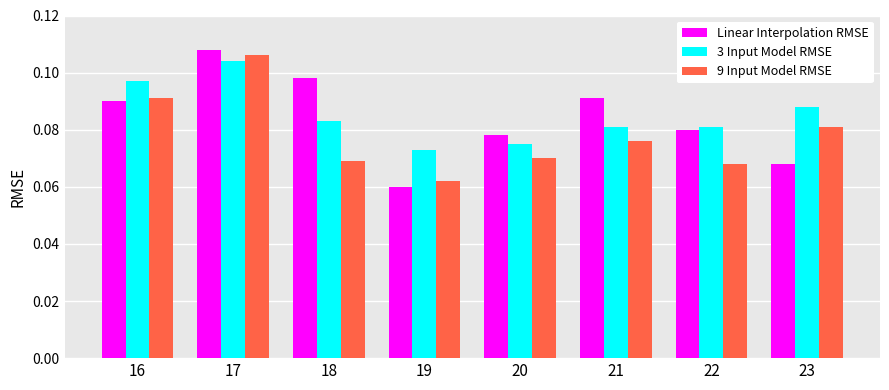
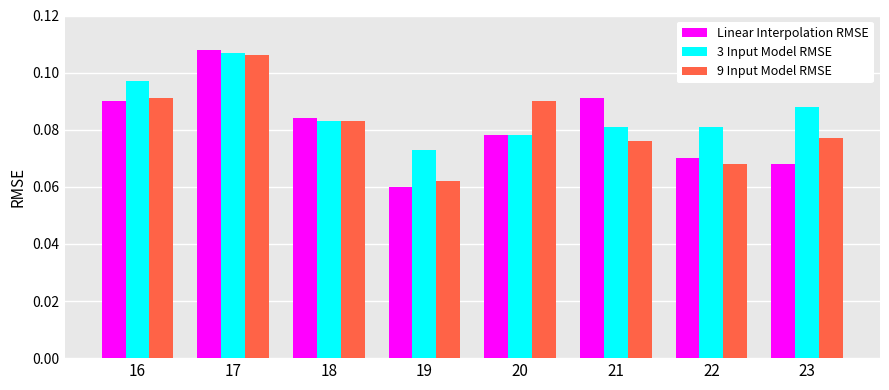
  {
    "Linear Interpolation RMSE": {
      "16": 0.090,
      "17": 0.108,
-     "18": 0.098,
+     "18": 0.084,
      "19": 0.060,
      "20": 0.078,
      "21": 0.091,
-     "22": 0.08,
+     "22": 0.07,
      "23": 0.068
    },
    "3 Input Model RMSE": {
      "16": 0.097,
-     "17": 0.104,
+     "17": 0.107,
      "18": 0.083,
      "19": 0.073,
-     "20": 0.075,
+     "20": 0.078,
      "21": 0.081,
      "22": 0.081,
      "23": 0.088
    },
    "9 Input Model RMSE": {
      "16": 0.091,
      "17": 0.106,
-     "18": 0.069,
+     "18": 0.083,
      "19": 0.062,
-     "20": 0.07,
+     "20": 0.09,
      "21": 0.076,
      "22": 0.068,
-     "23": 0.081
+     "23": 0.077
    }
  }
